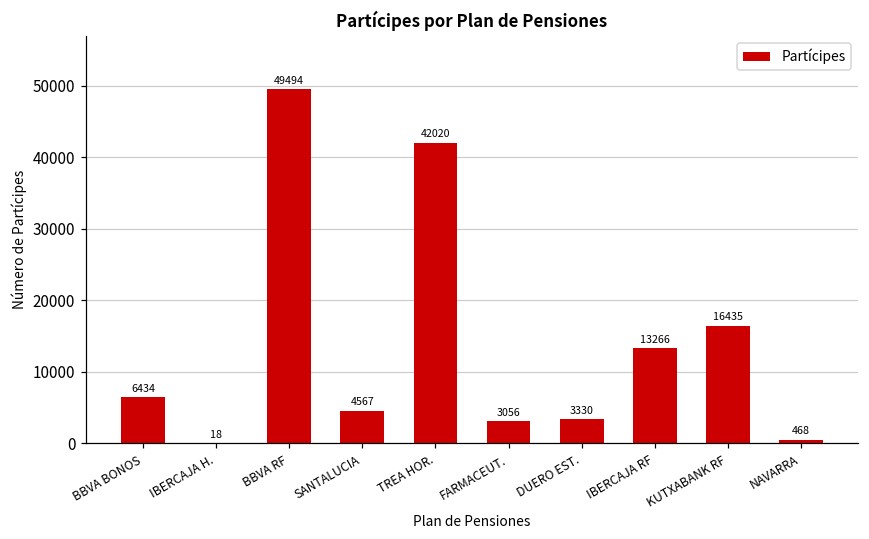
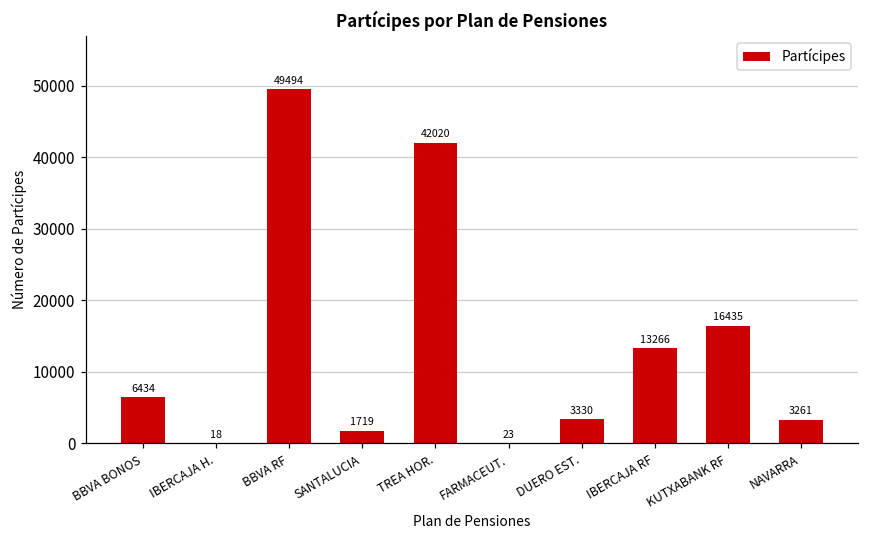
  {
    "BBVA BONOS": 6434,
    "IBERCAJA H.": 18,
    "BBVA RF": 49494,
-   "SANTALUCIA": 4567,
+   "SANTALUCIA": 1719,
    "TREA HOR.": 42020,
-   "FARMACEUT.": 3056,
+   "FARMACEUT.": 23,
    "DUERO EST.": 3330,
    "IBERCAJA RF": 13266,
    "KUTXABANK RF": 16435,
-   "NAVARRA": 468
+   "NAVARRA": 3261
  }
